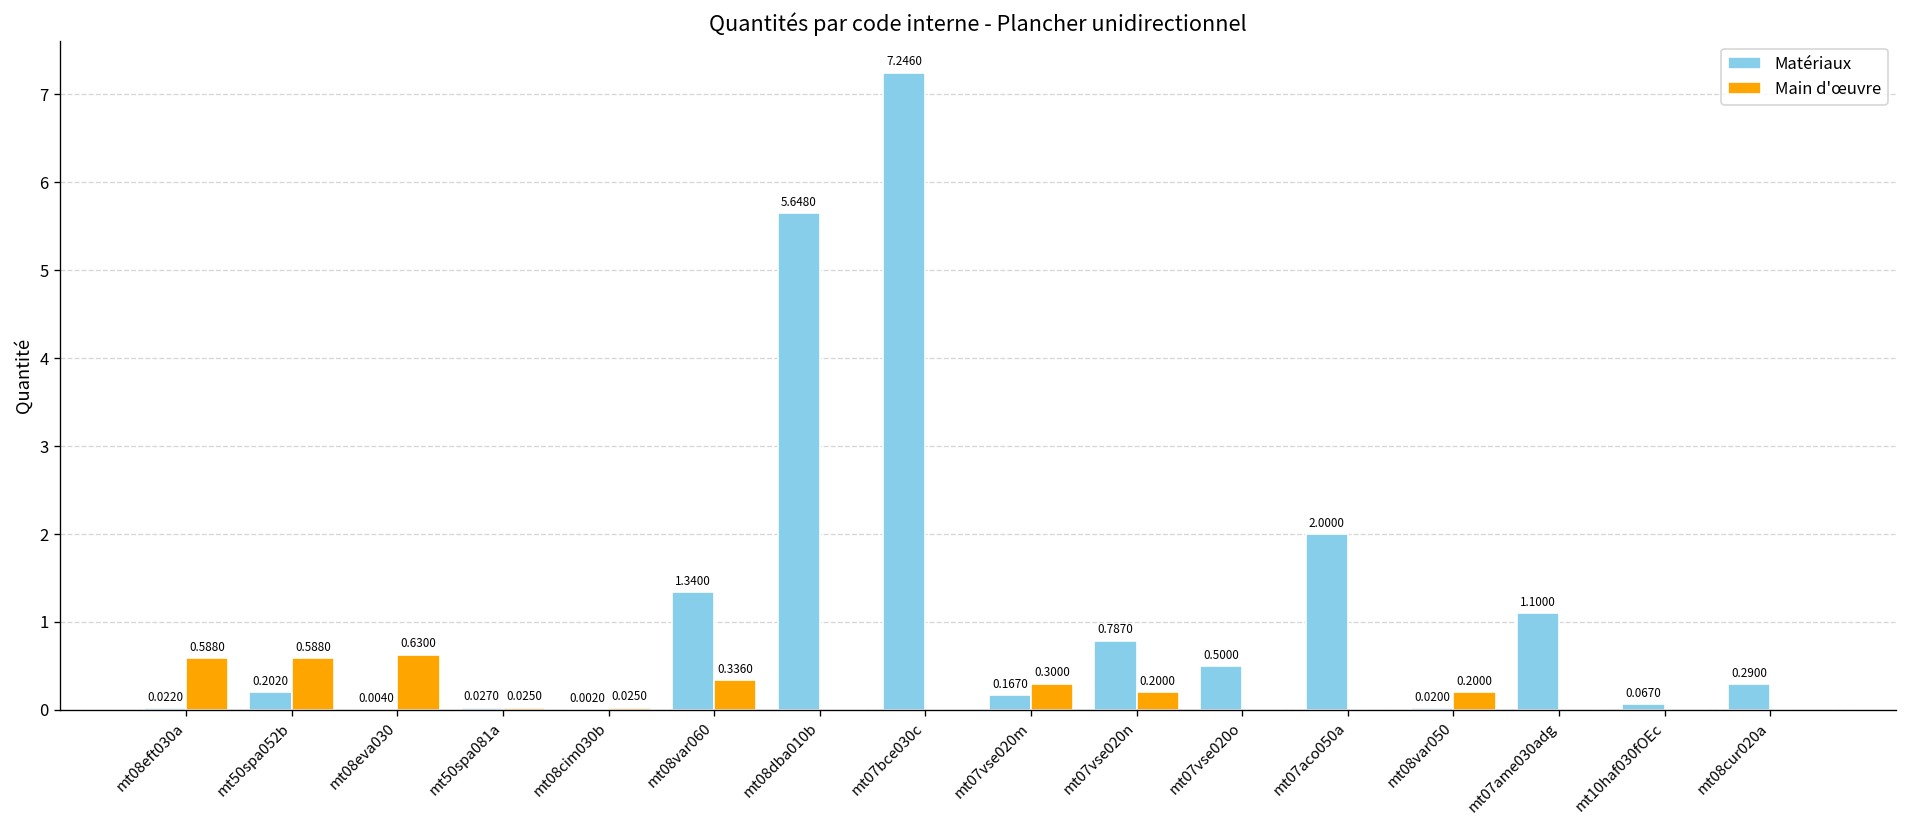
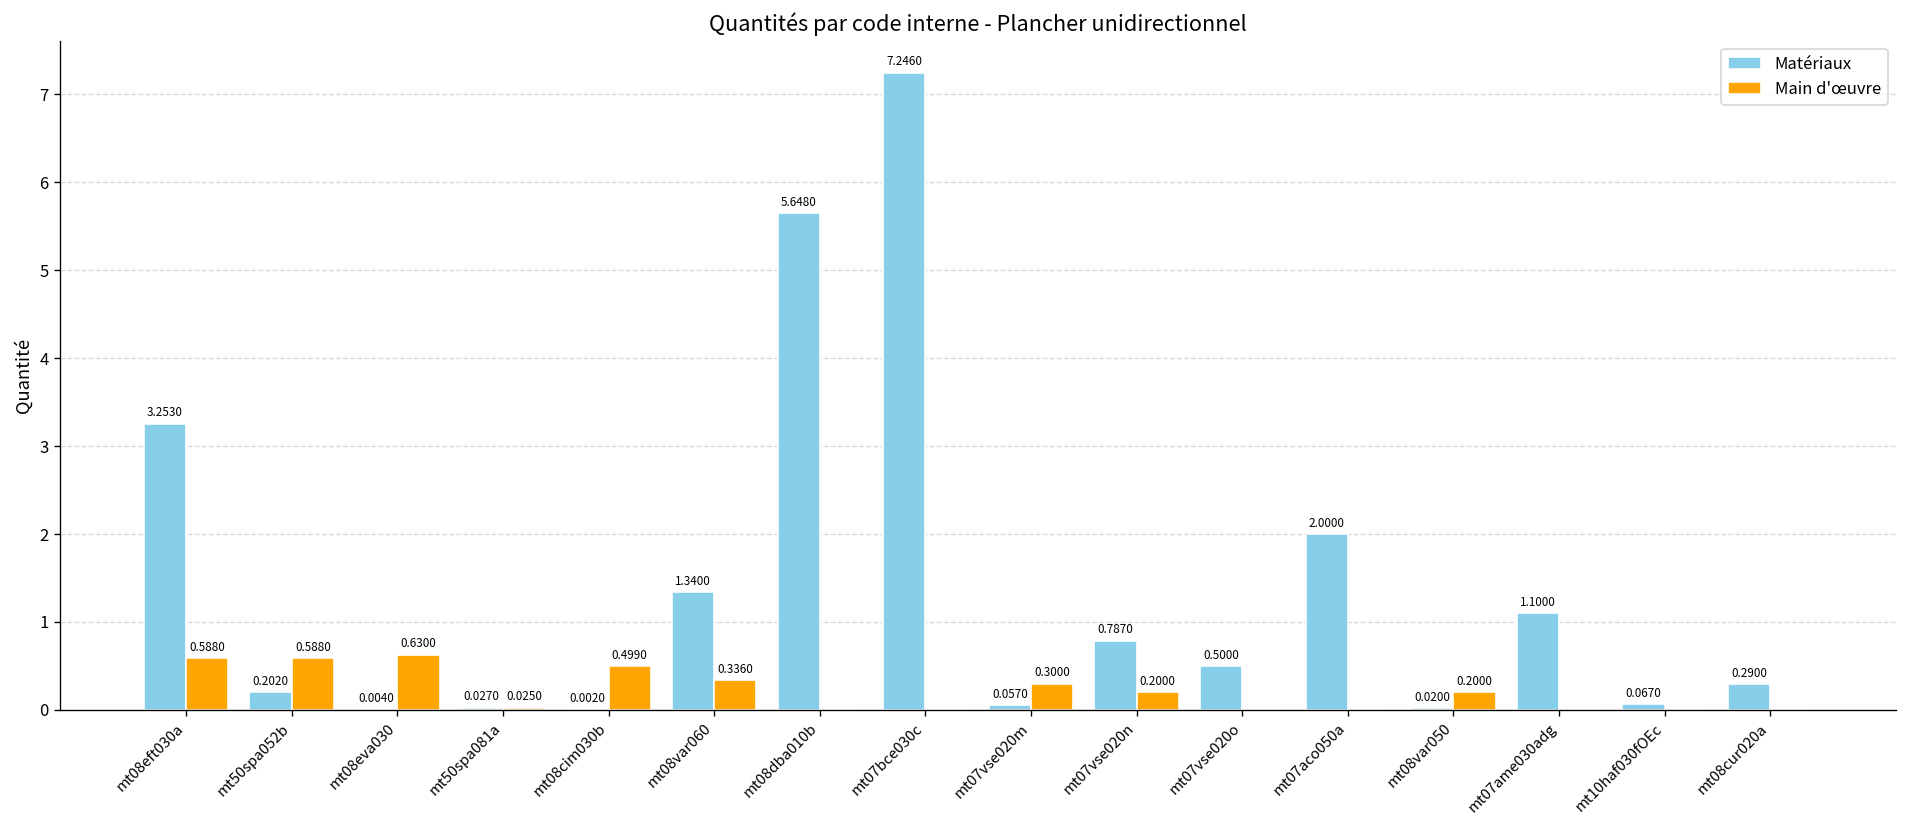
  {
    "Matériaux": {
-     "mt08eft030a": 0.0220,
+     "mt08eft030a": 3.2530,
      "mt50spa052b": 0.2020,
      "mt08eva030": 0.0040,
      "mt50spa081a": 0.0270,
      "mt08cim030b": 0.0020,
      "mt08var060": 1.3400,
      "mt08dba010b": 5.6480,
      "mt07bce030c": 7.2460,
-     "mt07vse020m": 0.1670,
+     "mt07vse020m": 0.0570,
      "mt07vse020n": 0.7870,
      "mt07vse020o": 0.5000,
      "mt07aco050a": 2.0000,
      "mt08var050": 0.0200,
      "mt07ame030adg": 1.1000,
      "mt10haf030fOEc": 0.0670,
      "mt08cur020a": 0.2900
    },
    "Main d'œuvre": {
      "mt08eft030a": 0.5880,
      "mt50spa052b": 0.5880,
      "mt08eva030": 0.6300,
      "mt50spa081a": 0.0250,
-     "mt08cim030b": 0.0250,
+     "mt08cim030b": 0.4990,
      "mt08var060": 0.3360,
      "mt07vse020m": 0.3000,
      "mt07vse020n": 0.2000,
      "mt08var050": 0.2000
    }
  }
